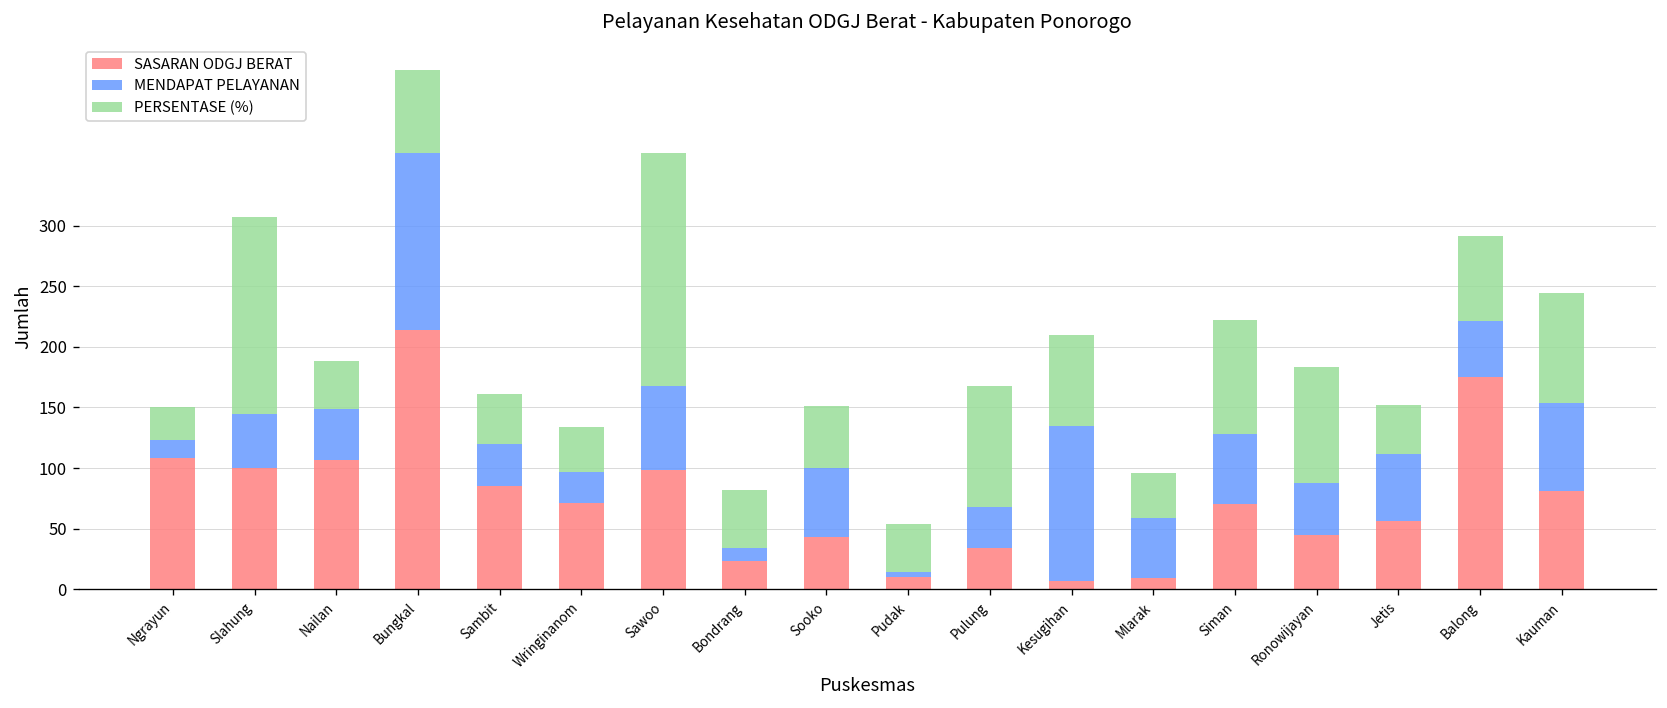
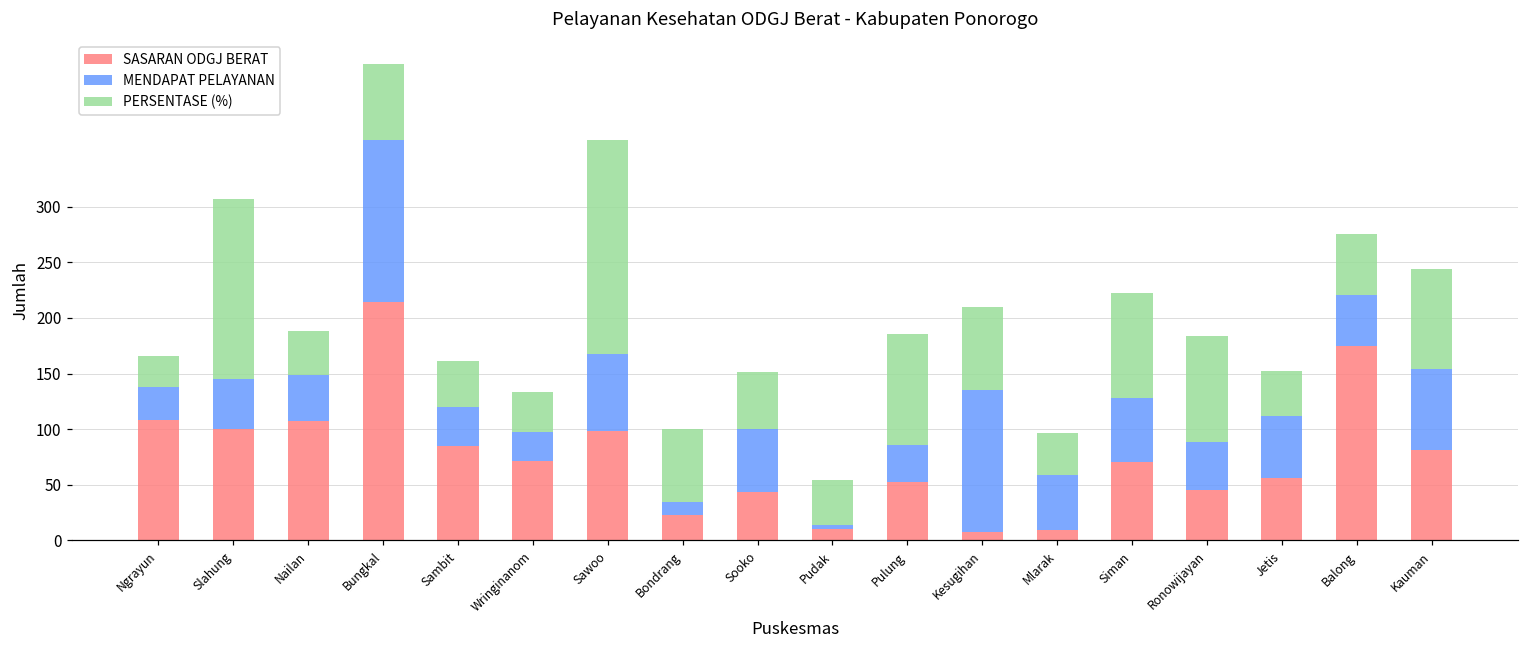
  {
    "SASARAN ODGJ BERAT": {
      "Ngrayun": 108,
      "Slahung": 100,
      "Nailan": 107,
      "Bungkal": 214,
      "Sambit": 85,
      "Wringinanom": 71,
      "Sawoo": 98,
      "Bondrang": 23,
      "Sooko": 43,
      "Pudak": 10,
-     "Pulung": 34,
+     "Pulung": 52,
      "Kesugihan": 7,
      "Mlarak": 9,
      "Siman": 70,
      "Ronowijayan": 45,
      "Jetis": 56,
      "Balong": 175,
      "Kauman": 81
    },
    "MENDAPAT PELAYANAN": {
-     "Ngrayun": 15,
+     "Ngrayun": 30,
      "Slahung": 45,
      "Nailan": 42,
      "Bungkal": 146,
      "Sambit": 35,
      "Wringinanom": 26,
      "Sawoo": 70,
      "Bondrang": 11,
      "Sooko": 57,
      "Pudak": 4,
      "Pulung": 34,
      "Kesugihan": 128,
      "Mlarak": 50,
      "Siman": 58,
      "Ronowijayan": 43,
      "Jetis": 56,
      "Balong": 46,
      "Kauman": 73
    },
    "PERSENTASE (%)": {
      "Ngrayun": 28,
      "Slahung": 162,
      "Nailan": 39,
      "Bungkal": 68,
      "Sambit": 41,
      "Wringinanom": 37,
      "Sawoo": 192,
-     "Bondrang": 48,
+     "Bondrang": 66,
      "Sooko": 51,
      "Pudak": 40,
      "Pulung": 100,
      "Kesugihan": 75,
      "Mlarak": 37,
      "Siman": 94,
      "Ronowijayan": 96,
      "Jetis": 40,
-     "Balong": 70,
+     "Balong": 54,
      "Kauman": 90
    }
  }
